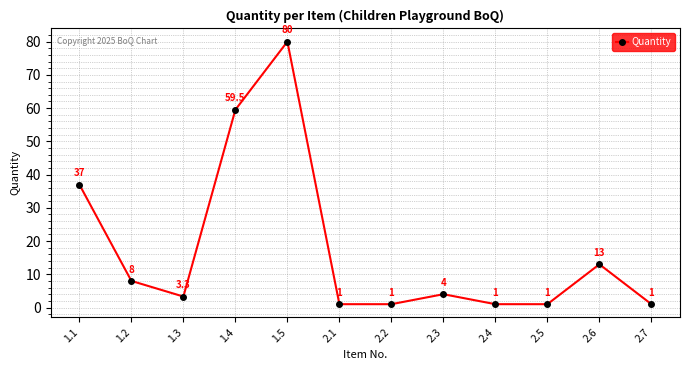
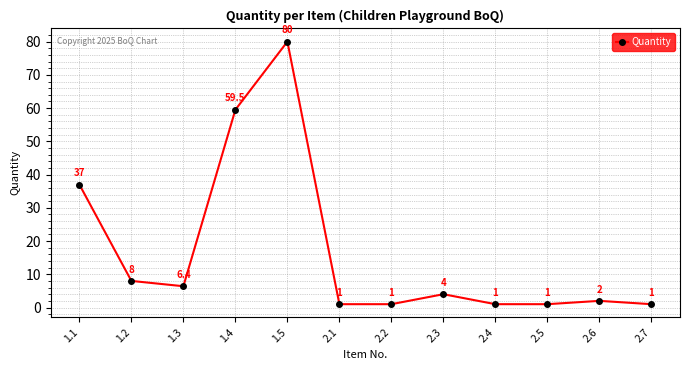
  {
    "1.1": 37,
    "1.2": 8,
-   "1.3": 3.3,
+   "1.3": 6.4,
    "1.4": 59.5,
    "1.5": 80,
    "2.1": 1,
    "2.2": 1,
    "2.3": 4,
    "2.4": 1,
    "2.5": 1,
-   "2.6": 13,
+   "2.6": 2,
    "2.7": 1
  }
